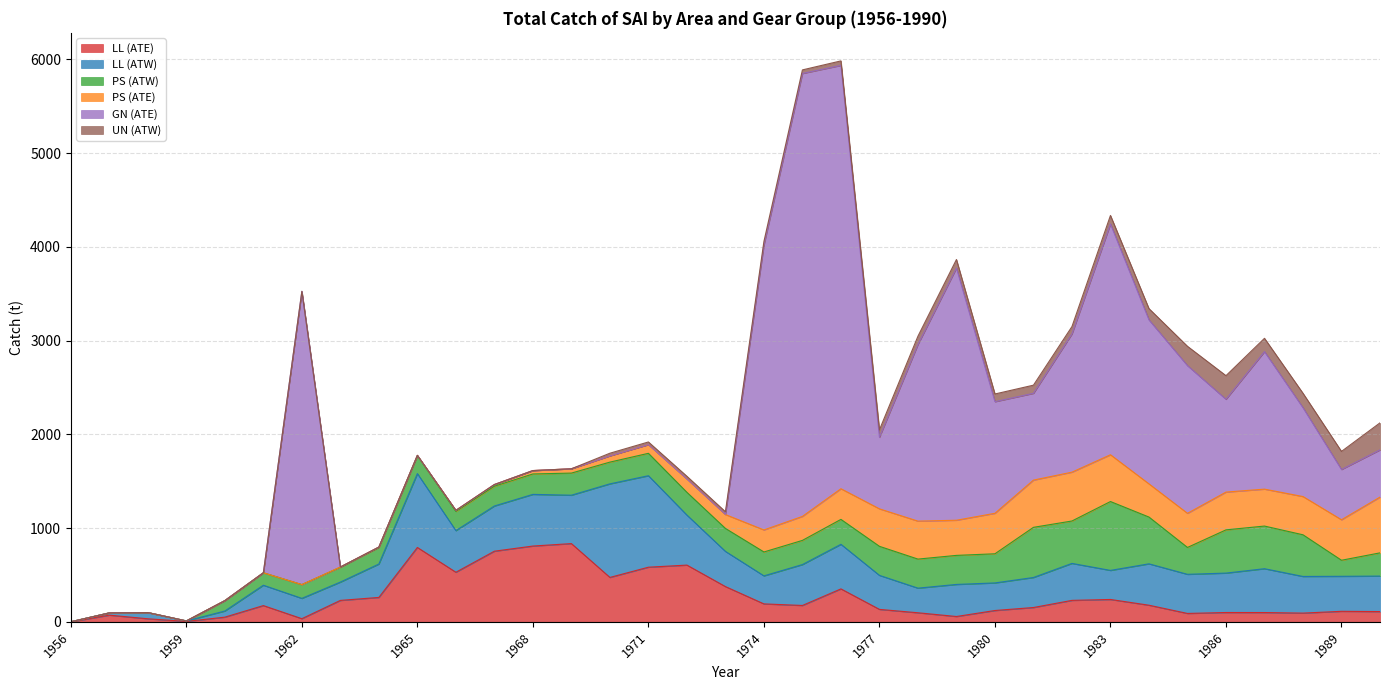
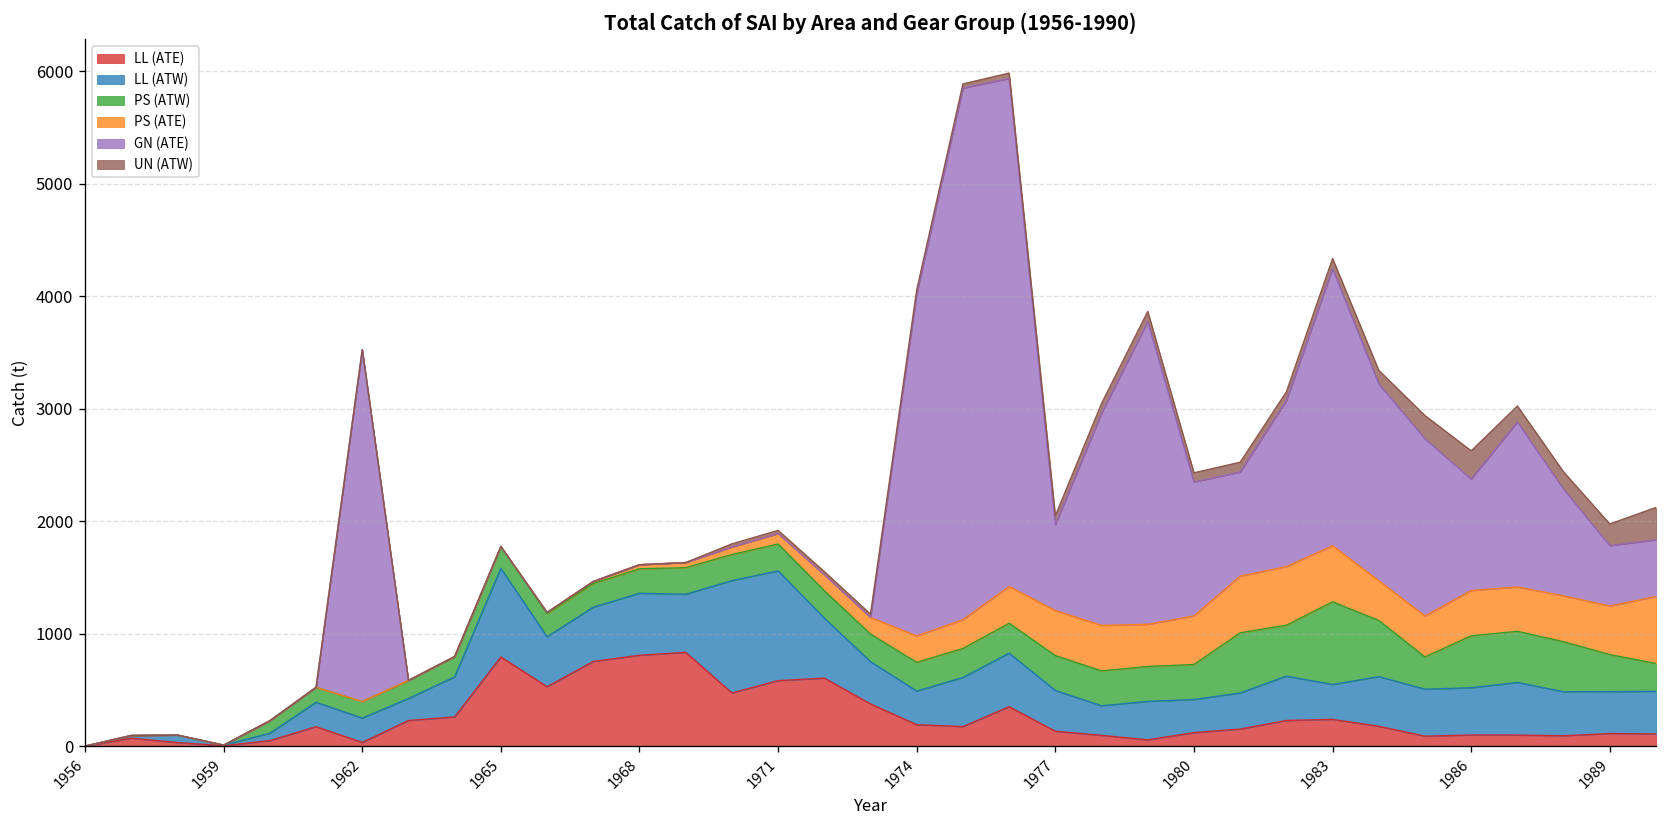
  {
    "LL (ATE)": {
      "1962": 0,
      "1965": 800,
      "1968": 800,
      "1971": 600,
      "1974": 200,
      "1977": 100,
      "1980": 100,
      "1983": 200,
      "1986": 100,
      "1989": 100
    },
    "LL (ATW)": {
      "1962": 200,
      "1965": 800,
      "1968": 600,
      "1971": 1000,
      "1974": 300,
      "1977": 400,
      "1980": 300,
      "1983": 300,
      "1986": 400,
      "1989": 400
    },
    "PS (ATW)": {
      "1968": 200,
      "1971": 200,
      "1974": 300,
      "1977": 300,
      "1980": 300,
      "1983": 700,
      "1986": 500,
-     "1989": 200
+     "1989": 300
    },
    "PS (ATE)": {
      "1974": 200,
      "1977": 400,
      "1980": 400,
      "1983": 500,
      "1986": 400,
      "1989": 400
    },
    "GN (ATE)": {
      "1974": 3000,
      "1977": 800,
      "1980": 1200,
      "1983": 2500,
      "1986": 1000,
      "1989": 500
    },
    "UN (ATW)": {
      "1971": 0,
      "1974": 0,
      "1977": 100,
      "1980": 100,
      "1983": 100,
      "1986": 300,
      "1989": 200
    }
  }
